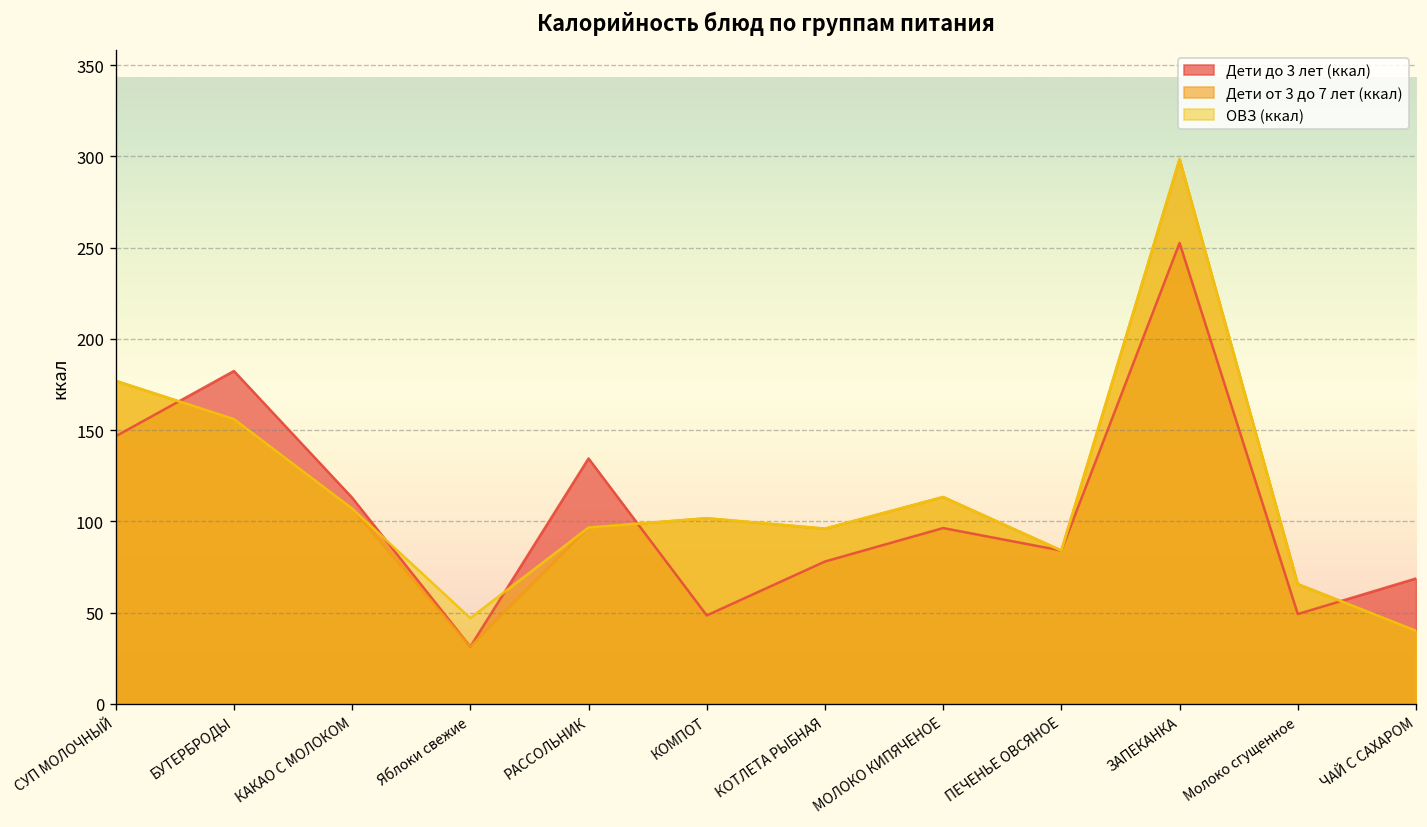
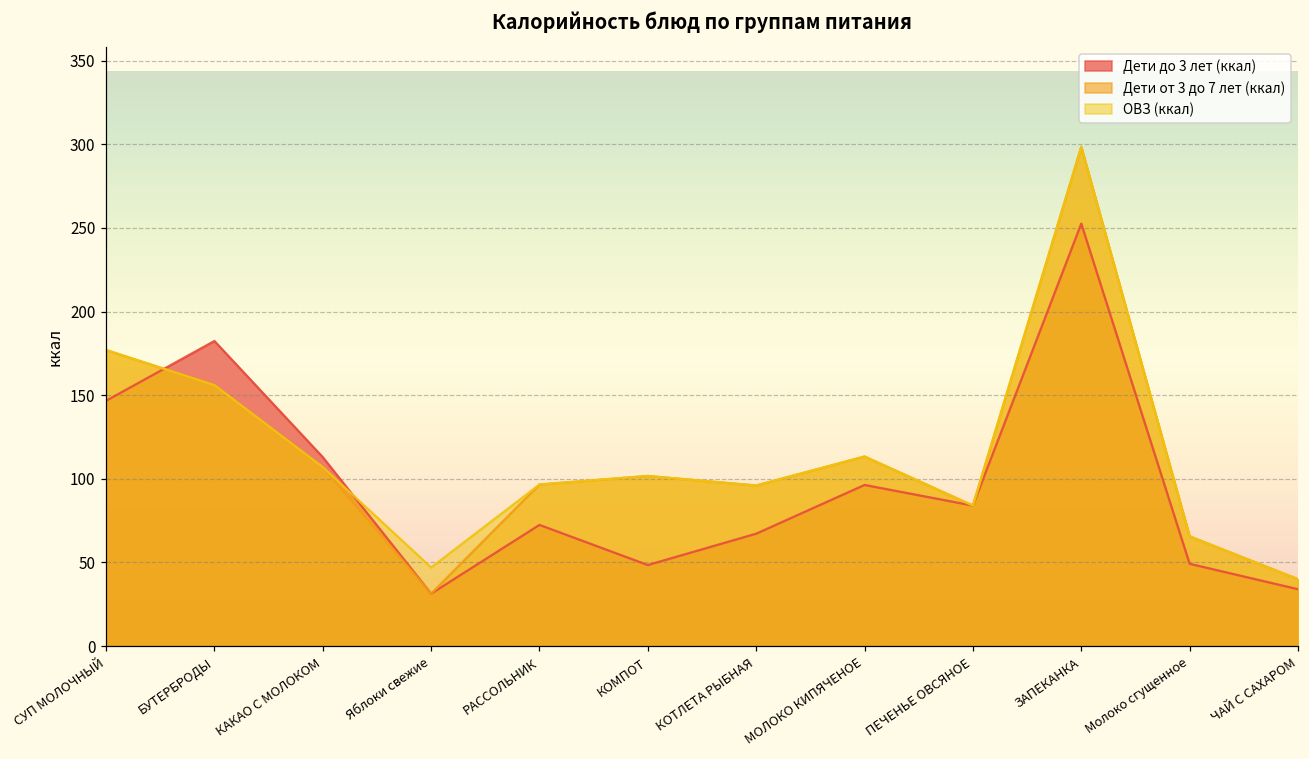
  {
    "Дети до 3 лет (ккал)": {
      "СУП МОЛОЧНЫЙ": 147,
      "БУТЕРБРОДЫ": 182,
      "КАКАО С МОЛОКОМ": 113,
-     "РАССОЛЬНИК": 134,
+     "РАССОЛЬНИК": 72,
      "КОМПОТ": 48,
-     "КОТЛЕТА РЫБНАЯ": 78,
+     "КОТЛЕТА РЫБНАЯ": 67,
      "МОЛОКО КИПЯЧЕНОЕ": 96,
      "ЗАПЕКАНКА": 253,
      "Молоко сгущенное": 49,
-     "ЧАЙ С САХАРОМ": 69
+     "ЧАЙ С САХАРОМ": 34
    }
  }
